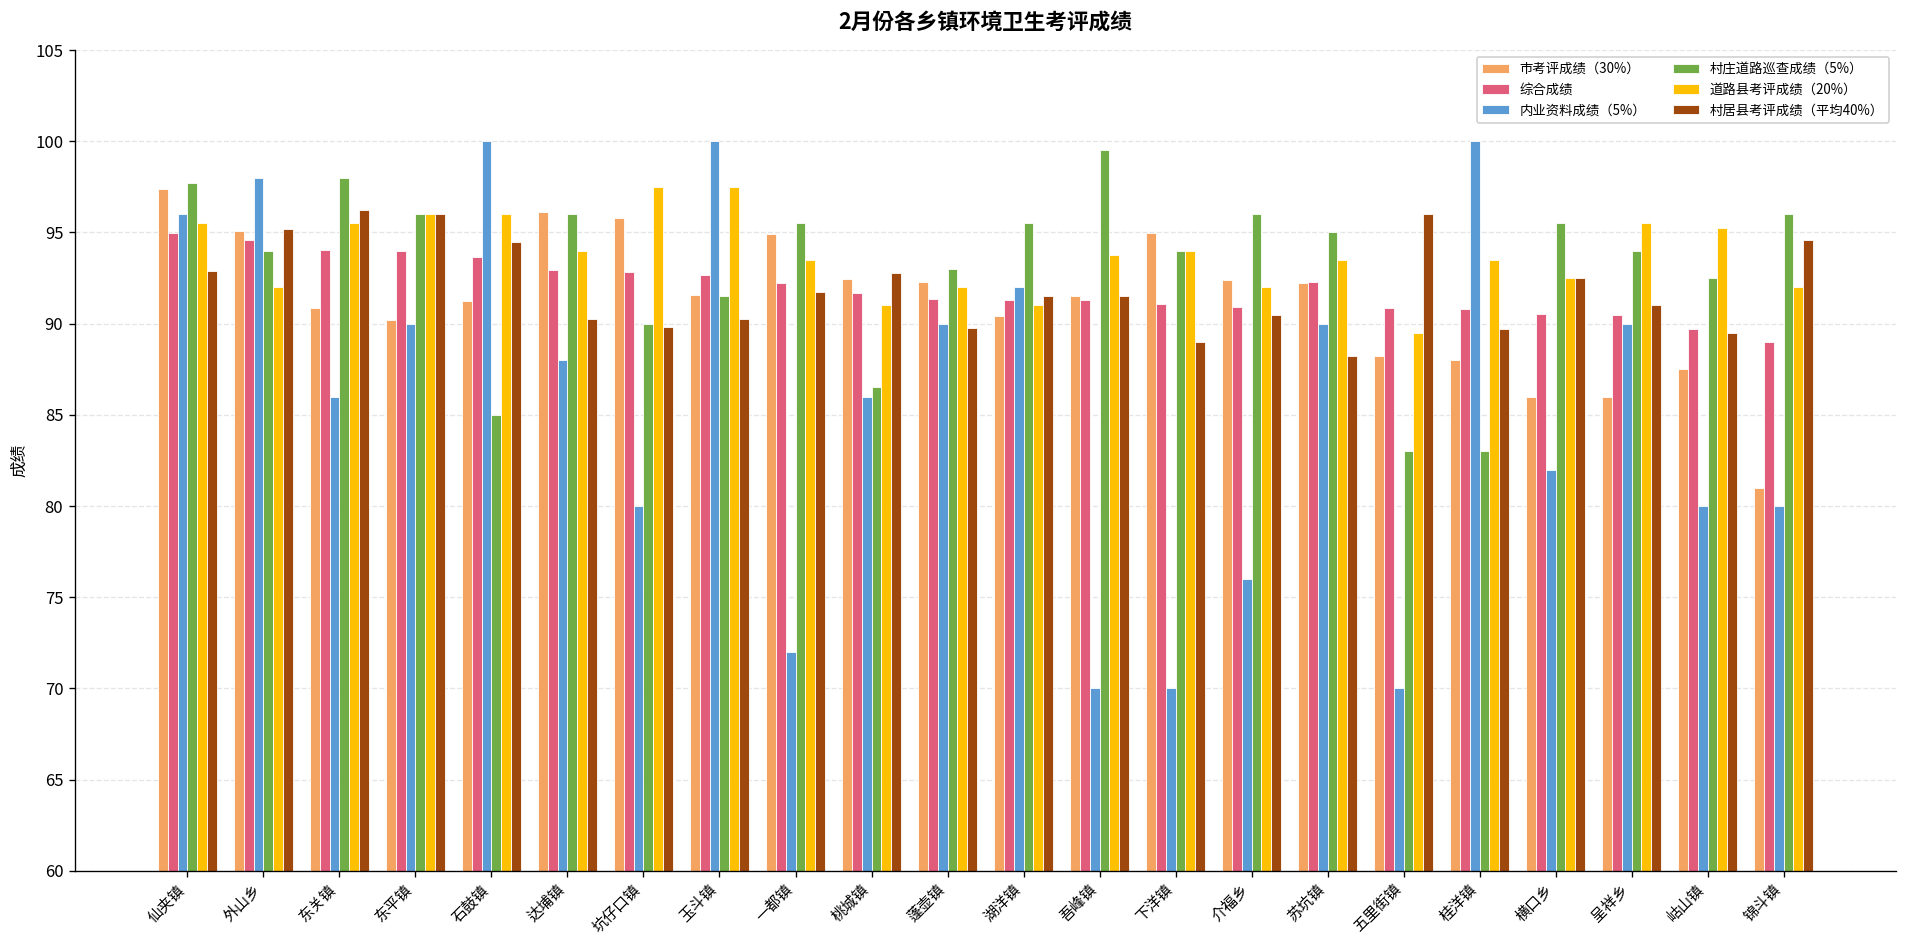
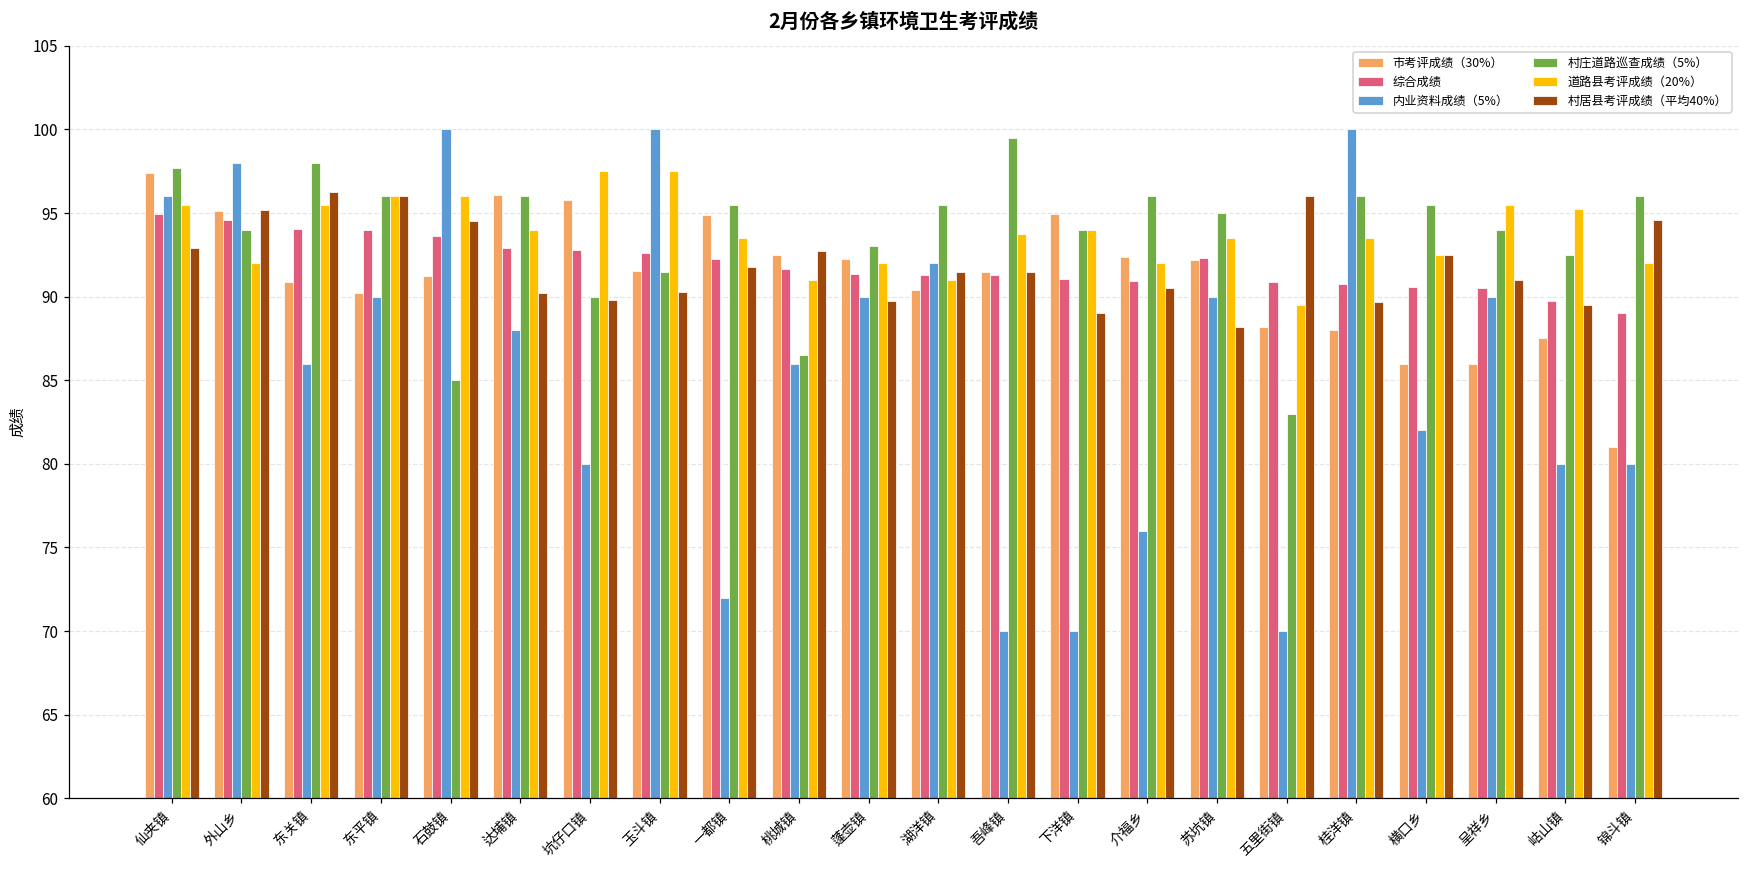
  {
    "市考评成绩（30%）": {
      "仙夹镇": 97.4,
      "外山乡": 95,
      "东关镇": 91,
      "东平镇": 90.2,
      "石鼓镇": 91.3,
      "达埔镇": 96,
      "坑仔口镇": 95.8,
      "玉斗镇": 91.6,
      "一都镇": 95,
      "桃城镇": 92.5,
      "蓬壶镇": 92.3,
      "湖洋镇": 90.4,
      "吾峰镇": 91.5,
      "下洋镇": 95,
      "介福乡": 92.4,
      "苏坑镇": 92.2,
      "五里街镇": 88.2,
      "桂洋镇": 88,
      "横口乡": 86,
      "呈祥乡": 86,
      "岵山镇": 87.5,
      "锦斗镇": 81
    },
    "综合成绩": {
      "仙夹镇": 95,
      "外山乡": 94.6,
      "东关镇": 94,
      "东平镇": 94,
      "石鼓镇": 93.6,
      "达埔镇": 93,
      "坑仔口镇": 92.8,
      "玉斗镇": 92.6,
      "一都镇": 92.2,
      "桃城镇": 91.7,
      "蓬壶镇": 91.3,
      "湖洋镇": 91.3,
      "吾峰镇": 91.3,
      "下洋镇": 91,
      "介福乡": 91,
      "苏坑镇": 92.3,
      "五里街镇": 91,
      "桂洋镇": 90.8,
      "横口乡": 90.6,
      "呈祥乡": 90.5,
      "岵山镇": 89.7,
      "锦斗镇": 89
    },
    "内业资料成绩（5%）": {
      "仙夹镇": 96,
      "外山乡": 98,
      "东关镇": 86,
      "东平镇": 90,
      "石鼓镇": 100,
      "达埔镇": 88,
      "坑仔口镇": 80,
      "玉斗镇": 100,
      "一都镇": 72,
      "桃城镇": 86,
      "蓬壶镇": 90,
      "湖洋镇": 92,
      "吾峰镇": 70,
      "下洋镇": 70,
      "介福乡": 76,
      "苏坑镇": 90,
      "五里街镇": 70,
      "桂洋镇": 100,
      "横口乡": 82,
      "呈祥乡": 90,
      "岵山镇": 80,
      "锦斗镇": 80
    },
    "村庄道路巡查成绩（5%）": {
      "仙夹镇": 97.7,
      "外山乡": 94,
      "东关镇": 98,
      "东平镇": 96,
      "石鼓镇": 85,
      "达埔镇": 96,
      "坑仔口镇": 90,
      "玉斗镇": 91.5,
      "一都镇": 95.5,
      "桃城镇": 86.5,
      "蓬壶镇": 93,
      "湖洋镇": 95.5,
      "吾峰镇": 99.5,
      "下洋镇": 94,
      "介福乡": 96,
      "苏坑镇": 95,
      "五里街镇": 83,
-     "桂洋镇": 83,
+     "桂洋镇": 96,
      "横口乡": 95.5,
      "呈祥乡": 94,
      "岵山镇": 92.5,
      "锦斗镇": 96
    },
    "道路县考评成绩（20%）": {
      "仙夹镇": 95.5,
      "外山乡": 92,
      "东关镇": 95.5,
      "东平镇": 96,
      "石鼓镇": 96,
      "达埔镇": 94,
      "坑仔口镇": 97.5,
      "玉斗镇": 97.5,
      "一都镇": 93.5,
      "桃城镇": 91,
      "蓬壶镇": 92,
      "湖洋镇": 91,
      "吾峰镇": 93.8,
      "下洋镇": 94,
      "介福乡": 92,
      "苏坑镇": 93.5,
      "五里街镇": 89.5,
      "桂洋镇": 93.5,
      "横口乡": 92.5,
      "呈祥乡": 95.5,
      "岵山镇": 95.3,
      "锦斗镇": 92
    },
    "村居县考评成绩（平均40%）": {
      "仙夹镇": 93,
      "外山乡": 95.2,
      "东关镇": 96.3,
      "东平镇": 96,
      "石鼓镇": 94.5,
      "达埔镇": 90.2,
      "坑仔口镇": 89.8,
      "玉斗镇": 90.3,
      "一都镇": 91.8,
      "桃城镇": 92.8,
      "蓬壶镇": 89.8,
      "湖洋镇": 91.5,
      "吾峰镇": 91.5,
      "下洋镇": 89,
      "介福乡": 90.5,
      "苏坑镇": 88.2,
      "五里街镇": 96,
      "桂洋镇": 89.7,
      "横口乡": 92.5,
      "呈祥乡": 91,
      "岵山镇": 89.5,
      "锦斗镇": 94.6
    }
  }
